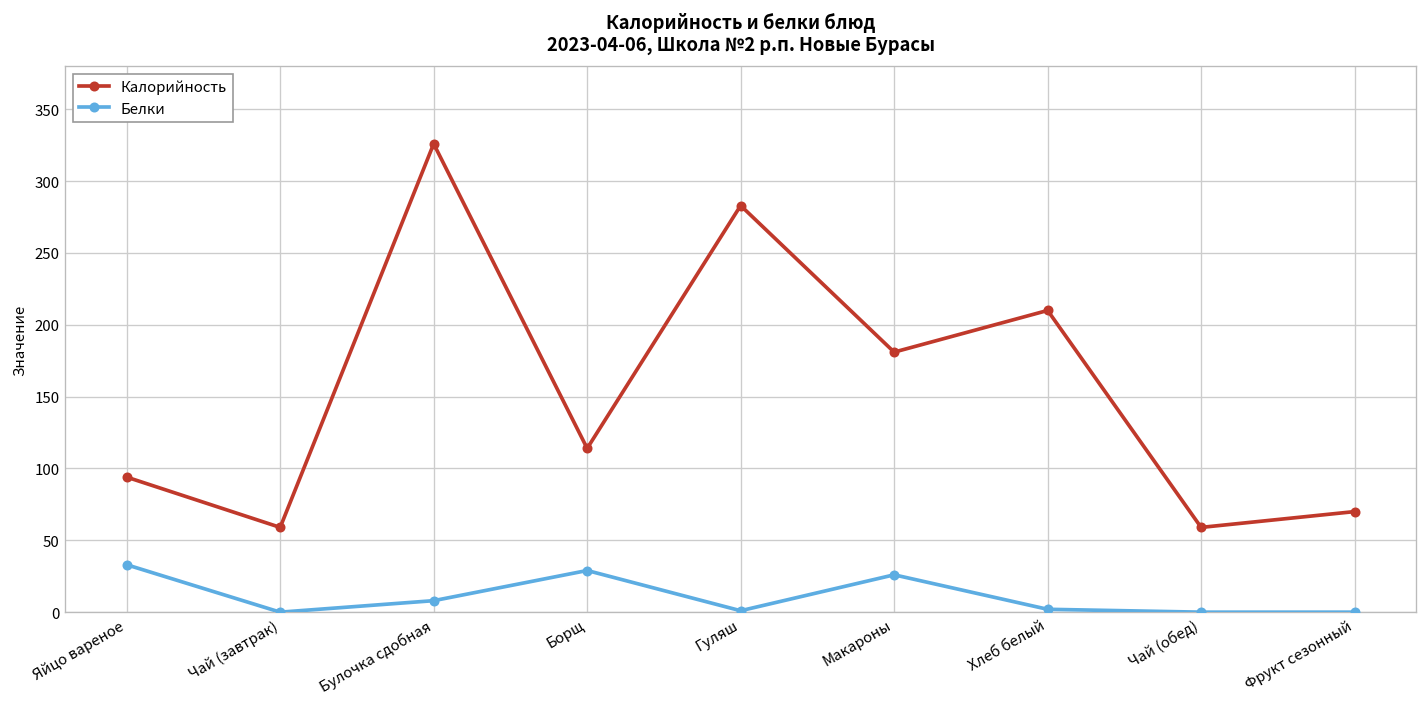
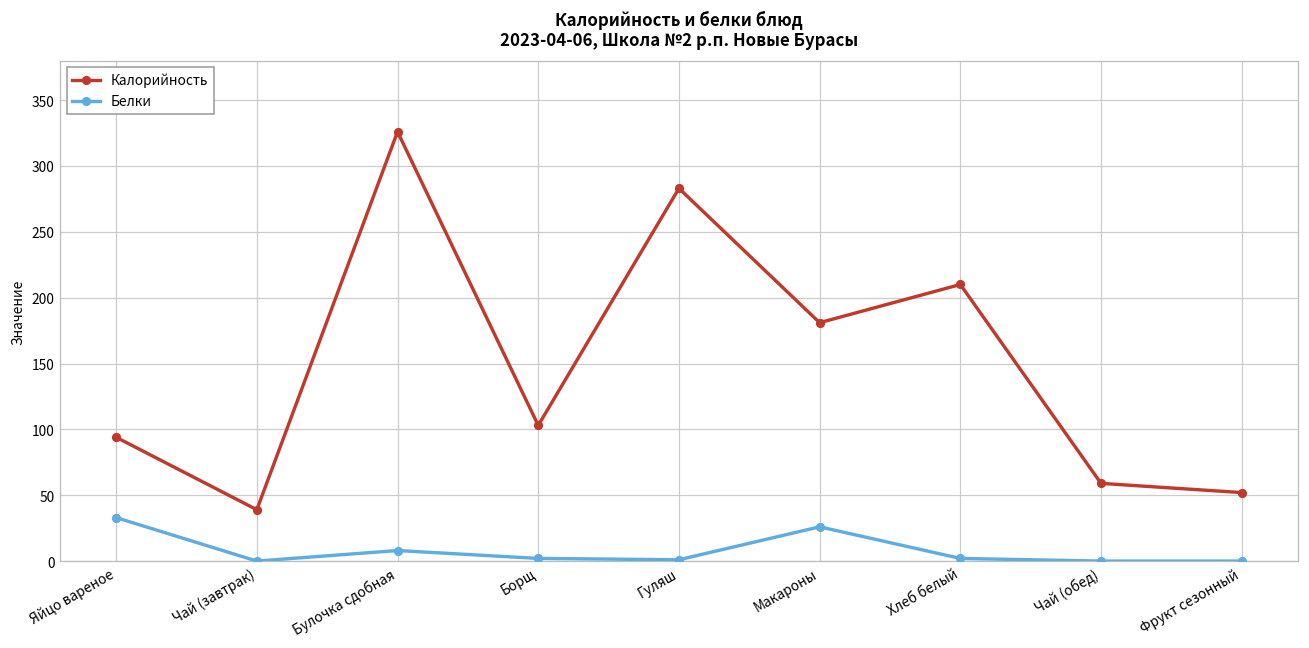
  {
    "Калорийность": {
      "Яйцо вареное": 94,
-     "Чай (завтрак)": 59,
+     "Чай (завтрак)": 39,
      "Булочка сдобная": 326,
-     "Борщ": 114,
+     "Борщ": 103,
      "Гуляш": 283,
      "Макароны": 181,
      "Хлеб белый": 210,
      "Чай (обед)": 59,
-     "Фрукт сезонный": 70
+     "Фрукт сезонный": 52
    },
    "Белки": {
      "Яйцо вареное": 33,
      "Чай (завтрак)": 0,
      "Булочка сдобная": 8,
-     "Борщ": 29,
+     "Борщ": 2,
      "Гуляш": 1,
      "Макароны": 26,
      "Хлеб белый": 2,
      "Чай (обед)": 0,
      "Фрукт сезонный": 0
    }
  }
